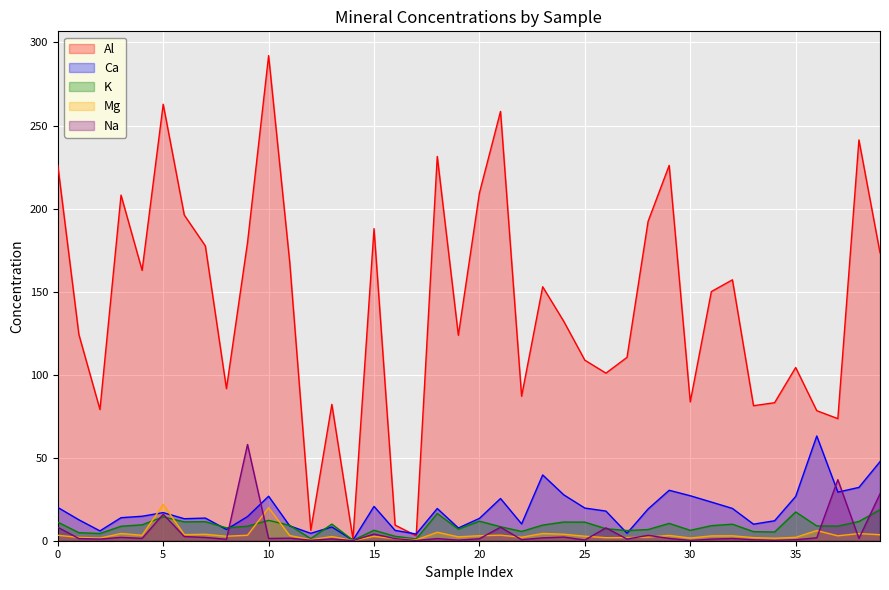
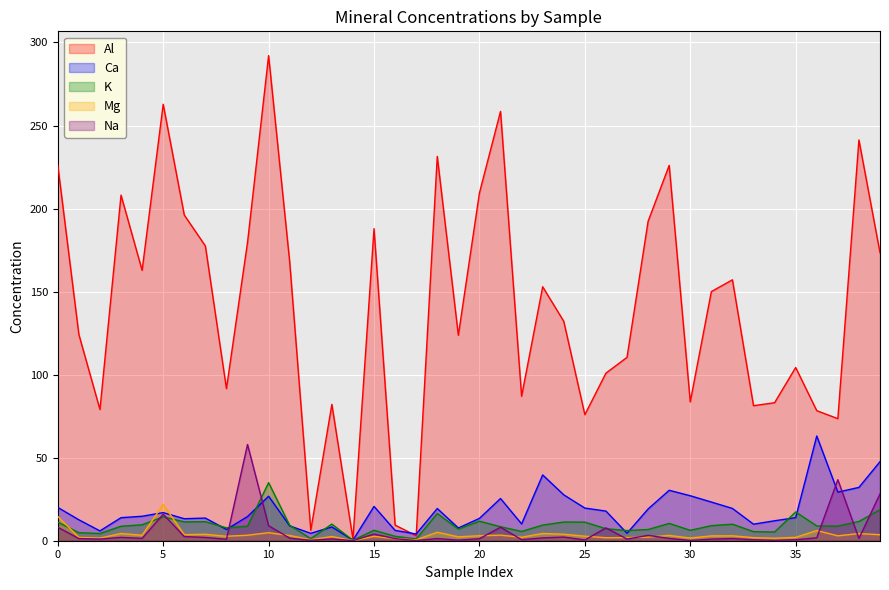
  {
    "Al": {
      "0": 226,
      "5": 263,
      "10": 292,
      "15": 188,
      "20": 209,
-     "25": 109,
+     "25": 76,
      "30": 84,
      "35": 104
    },
    "Ca": {
      "0": 20,
      "10": 27,
      "15": 21,
      "20": 13,
      "25": 20,
      "30": 27,
-     "35": 27
+     "35": 14
    },
    "K": {
      "0": 11,
      "5": 14,
-     "10": 12,
+     "10": 35,
      "15": 6,
      "20": 12,
      "25": 11,
      "30": 6,
      "35": 17
    },
    "Mg": {
-     "0": 3,
+     "0": 15,
      "5": 22,
-     "10": 20,
+     "10": 5,
      "20": 3,
      "25": 3
    },
    "Na": {
      "0": 8,
-     "10": 1,
+     "10": 9,
      "20": 1,
      "25": 0
    }
  }
